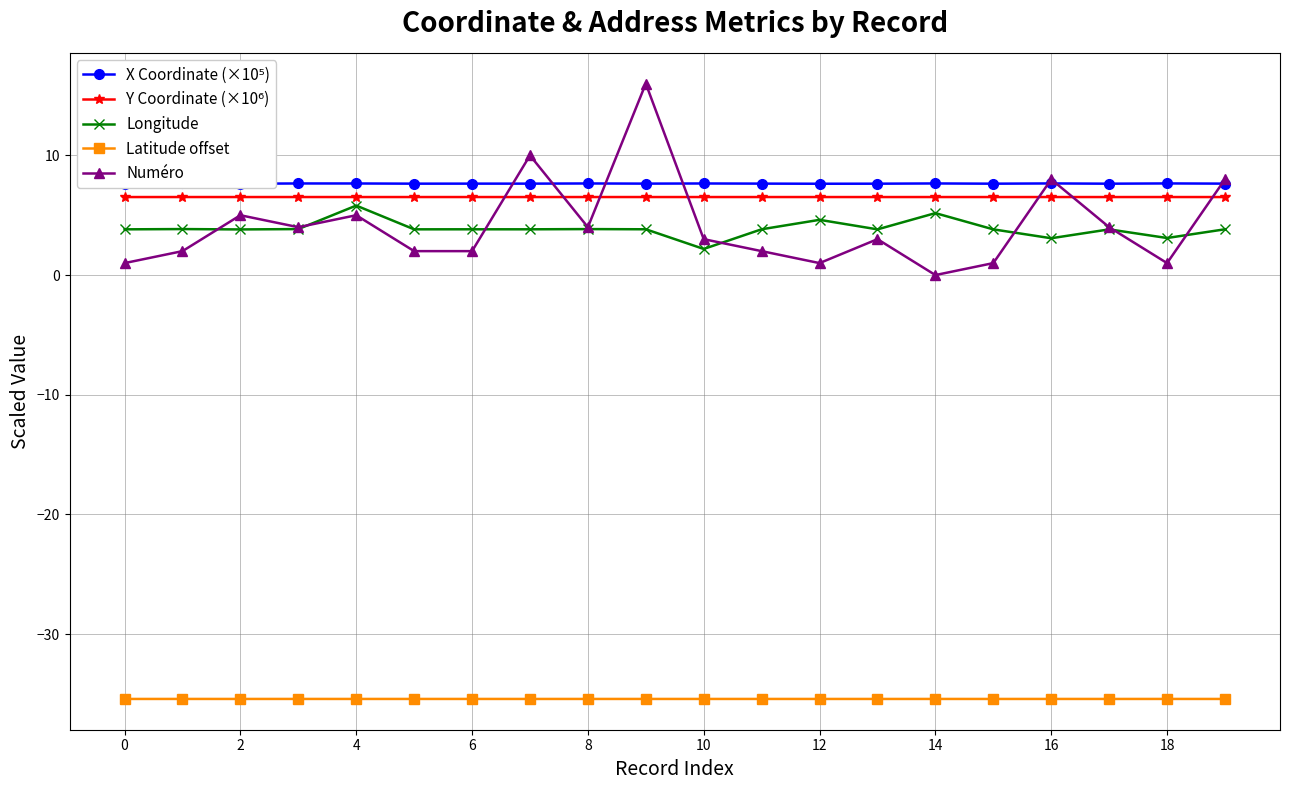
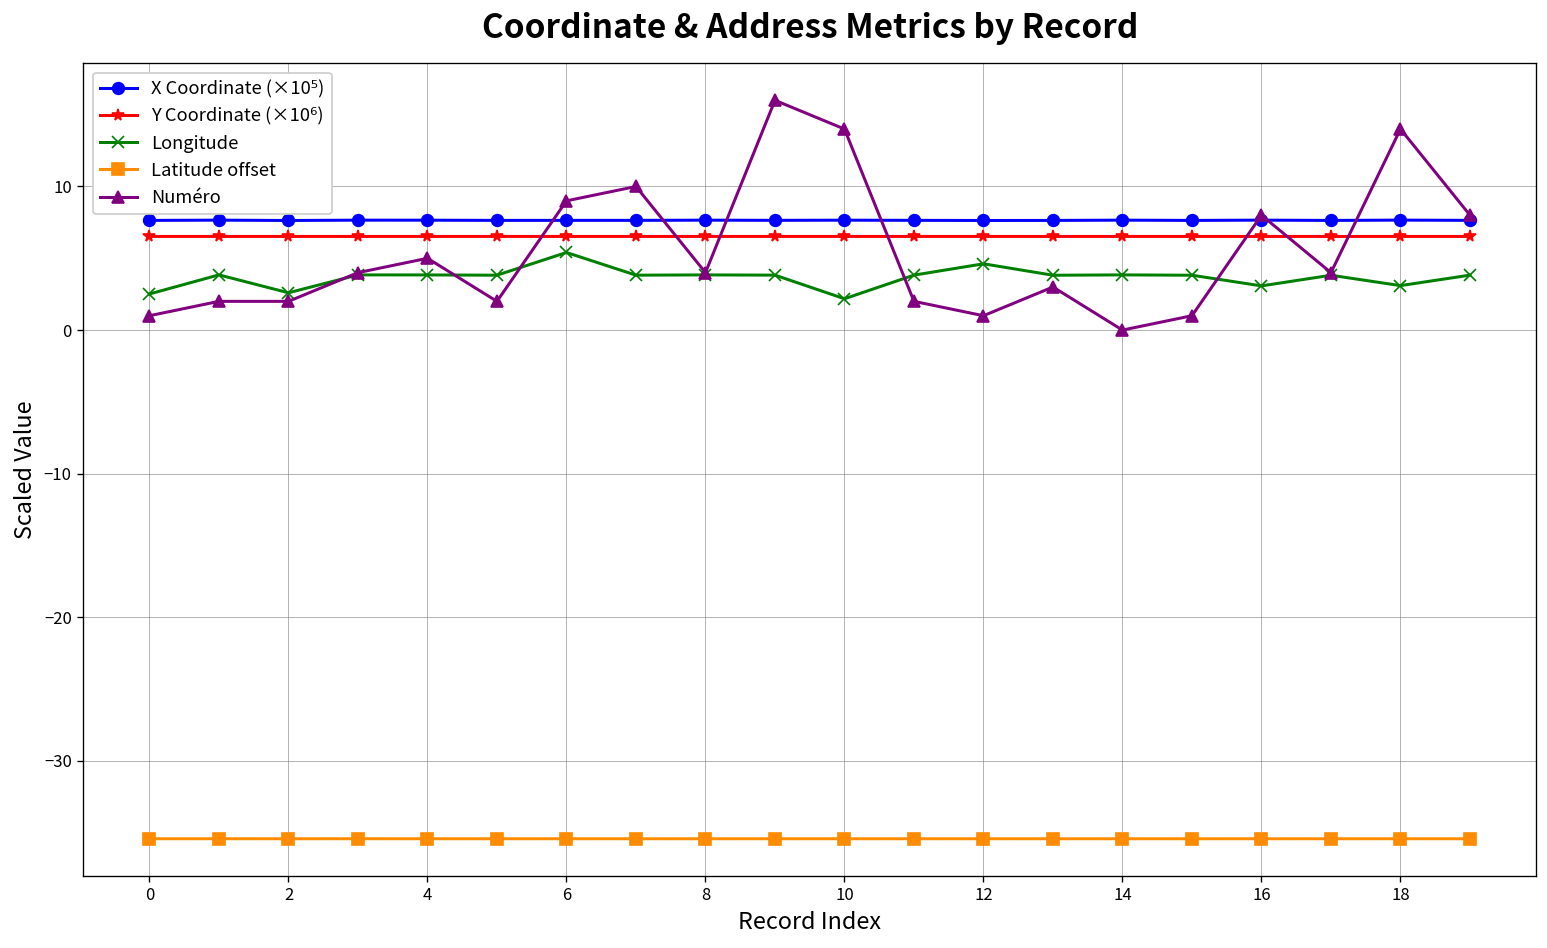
  {
    "X Coordinate (×10⁵)": {
      "4": 7.7,
      "6": 7.6,
      "8": 7.7,
      "10": 7.7,
      "12": 7.6,
      "14": 7.7,
      "16": 7.7,
      "18": 7.7
    },
    "Y Coordinate (×10⁶)": {
      "0": 6.5,
      "2": 6.5,
      "4": 6.5,
      "6": 6.5,
      "8": 6.5,
      "10": 6.5,
      "12": 6.5,
      "14": 6.5,
      "16": 6.5,
      "18": 6.5
    },
    "Longitude": {
-     "0": 3.8,
-     "2": 3.8,
-     "4": 5.8,
-     "6": 3.8,
+     "0": 2.5,
+     "2": 2.6,
+     "4": 3.8,
+     "6": 5.4,
      "10": 2.2,
      "12": 4.6,
-     "14": 5.2,
+     "14": 3.8,
      "16": 3.1,
      "18": 3.1
    },
    "Latitude offset": {
      "0": -35.4,
      "2": -35.4,
      "4": -35.4,
      "6": -35.4,
      "8": -35.4,
      "10": -35.4,
      "12": -35.4,
      "14": -35.4,
      "16": -35.4,
      "18": -35.4
    },
    "Numéro": {
      "0": 1,
-     "2": 5,
+     "2": 2,
      "4": 5,
-     "6": 2,
-     "10": 3,
+     "6": 9,
+     "10": 14,
      "12": 1,
      "14": 0,
      "16": 8,
-     "18": 1
+     "18": 14
    }
  }
